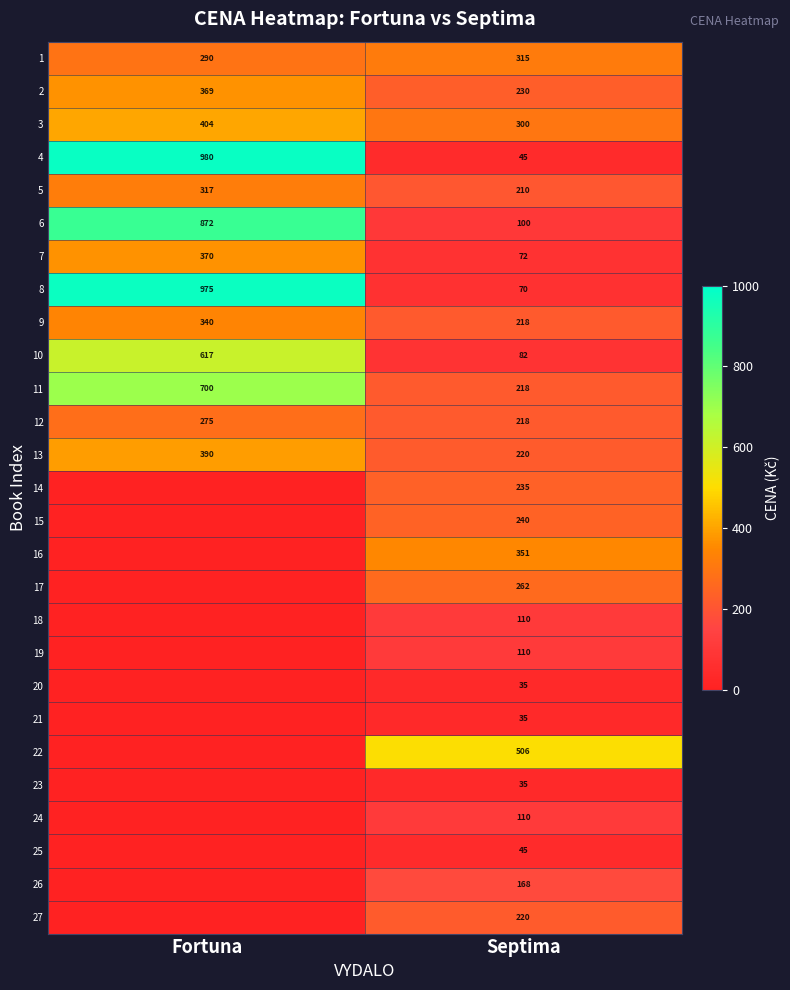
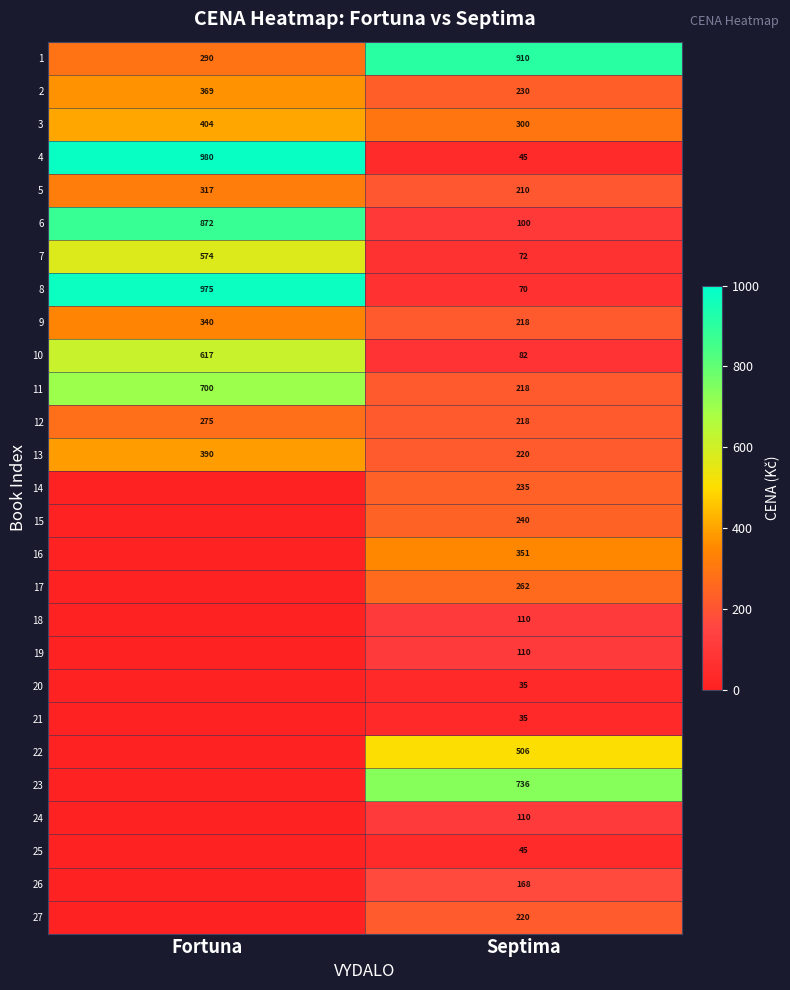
  {
    "1": {
      "Fortuna": 290,
-     "Septima": 315
+     "Septima": 910
    },
    "2": {
      "Fortuna": 369,
      "Septima": 230
    },
    "3": {
      "Fortuna": 404,
      "Septima": 300
    },
    "4": {
      "Fortuna": 980,
      "Septima": 45
    },
    "5": {
      "Fortuna": 317,
      "Septima": 210
    },
    "6": {
      "Fortuna": 872,
      "Septima": 100
    },
    "7": {
-     "Fortuna": 370,
+     "Fortuna": 574,
      "Septima": 72
    },
    "8": {
      "Fortuna": 975,
      "Septima": 70
    },
    "9": {
      "Fortuna": 340,
      "Septima": 218
    },
    "10": {
      "Fortuna": 617,
      "Septima": 82
    },
    "11": {
      "Fortuna": 700,
      "Septima": 218
    },
    "12": {
      "Fortuna": 275,
      "Septima": 218
    },
    "13": {
      "Fortuna": 390,
      "Septima": 220
    },
    "14": {
      "Septima": 235
    },
    "15": {
      "Septima": 240
    },
    "16": {
      "Septima": 351
    },
    "17": {
      "Septima": 262
    },
    "18": {
      "Septima": 110
    },
    "19": {
      "Septima": 110
    },
    "20": {
      "Septima": 35
    },
    "21": {
      "Septima": 35
    },
    "22": {
      "Septima": 506
    },
    "23": {
-     "Septima": 35
+     "Septima": 736
    },
    "24": {
      "Septima": 110
    },
    "25": {
      "Septima": 45
    },
    "26": {
      "Septima": 168
    },
    "27": {
      "Septima": 220
    }
  }
